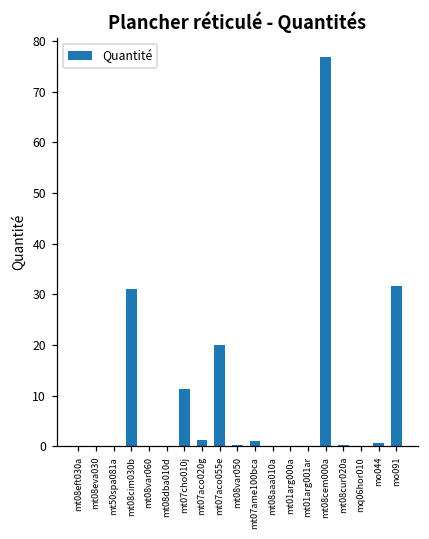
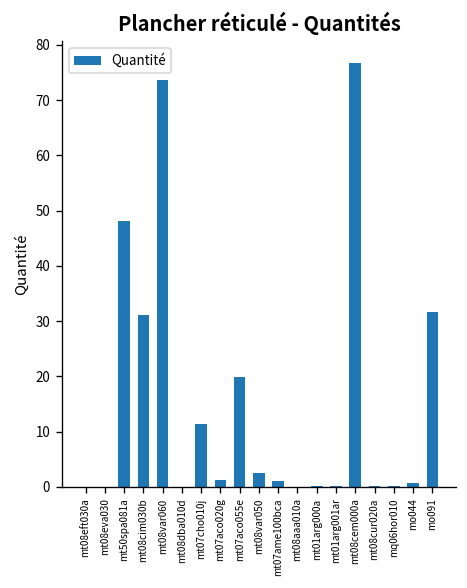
  {
-   "mt50spa081a": 0,
+   "mt50spa081a": 48,
    "mt08cim030b": 31,
-   "mt08var060": 0,
+   "mt08var060": 74,
    "mt07cho010j": 11,
    "mt07aco020g": 1,
    "mt07aco055e": 20,
-   "mt08var050": 0,
+   "mt08var050": 2,
    "mt07ame100bca": 1,
    "mt08cem000a": 77,
    "mo044": 1,
    "mo091": 32
  }
